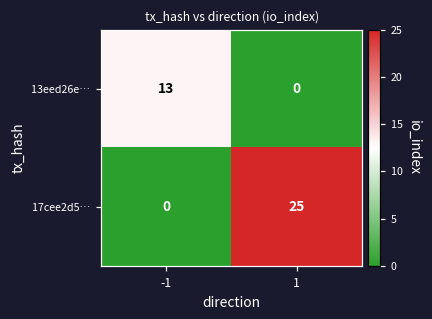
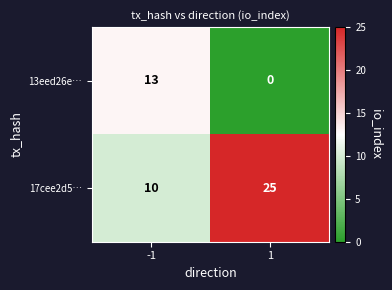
  {
    "13eed26e…": {
      "-1": 13,
      "1": 0
    },
    "17cee2d5…": {
-     "-1": 0,
+     "-1": 10,
      "1": 25
    }
  }
